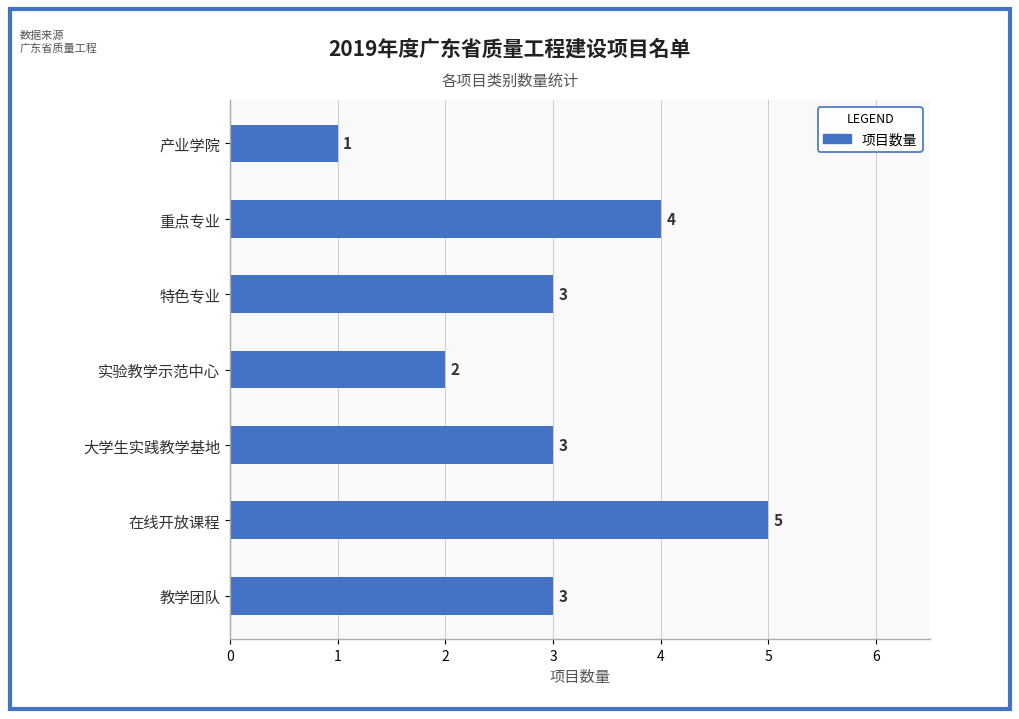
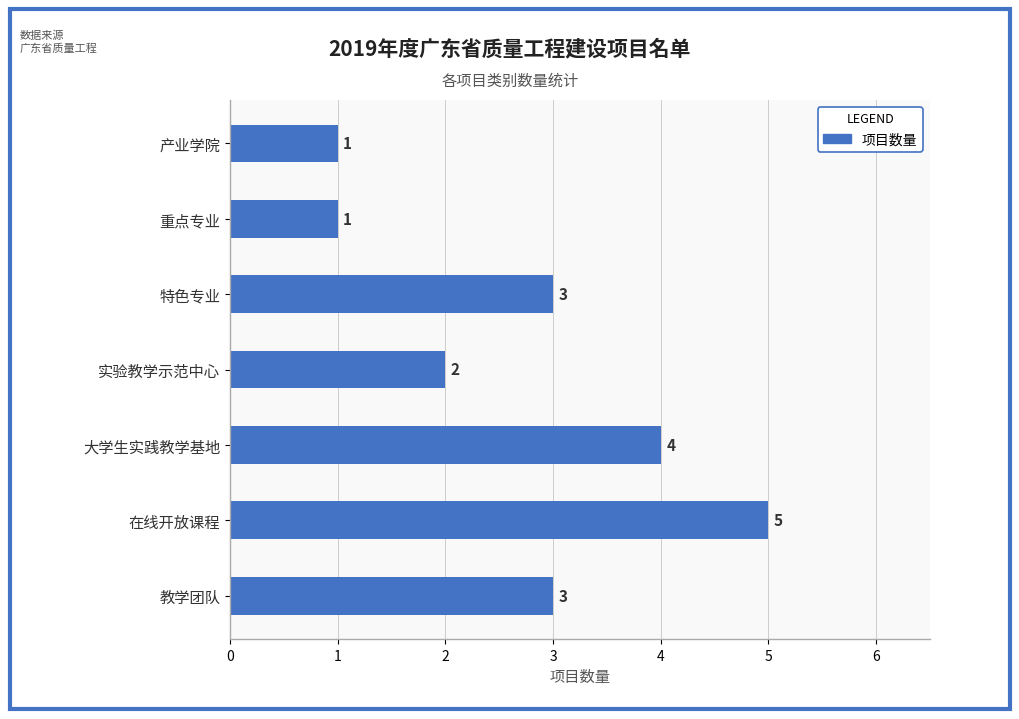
  {
    "产业学院": 1,
-   "重点专业": 4,
+   "重点专业": 1,
    "特色专业": 3,
    "实验教学示范中心": 2,
-   "大学生实践教学基地": 3,
+   "大学生实践教学基地": 4,
    "在线开放课程": 5,
    "教学团队": 3
  }
